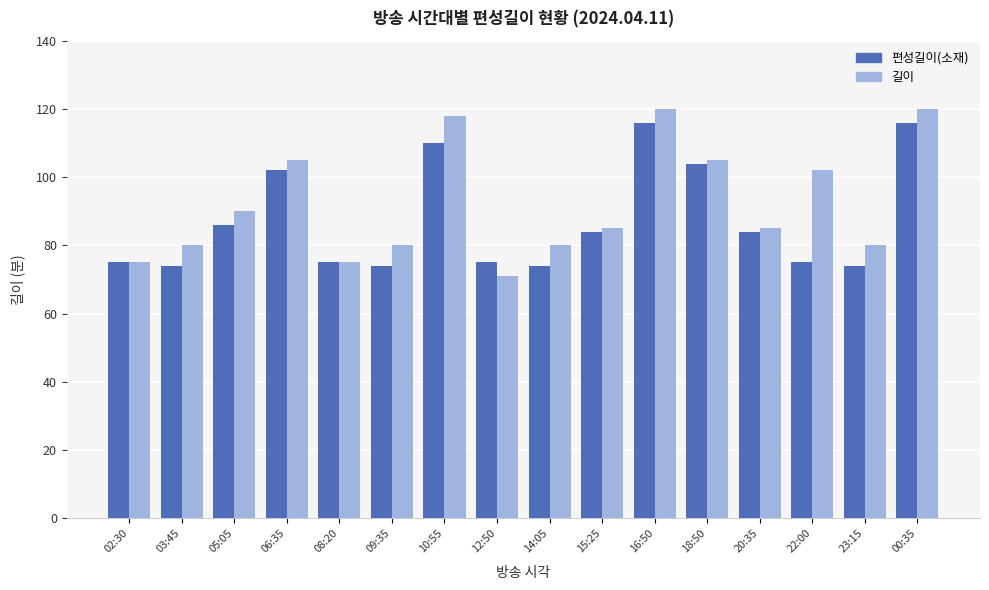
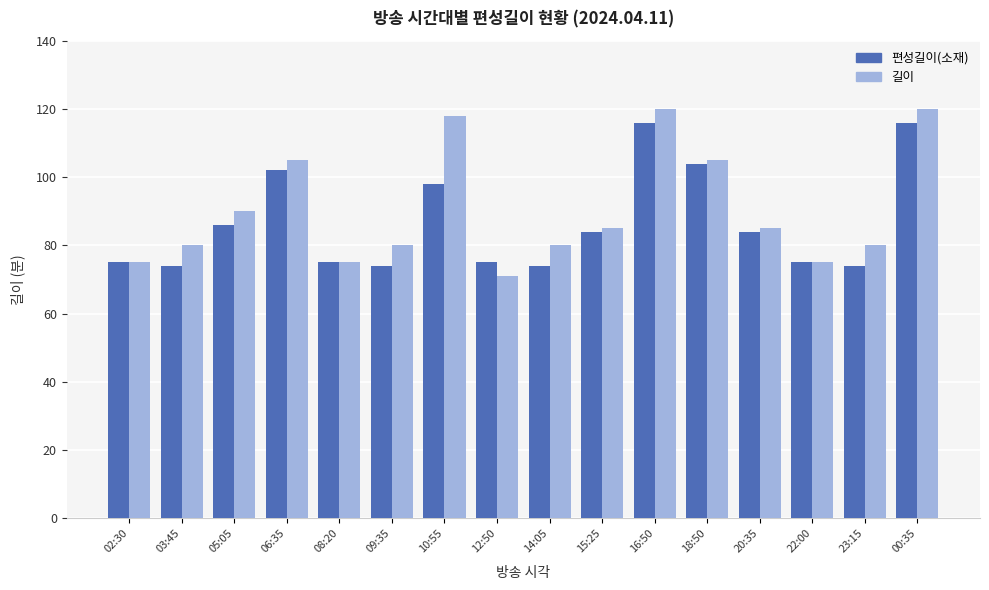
  {
    "편성길이(소재)": {
      "02:30": 75,
      "03:45": 74,
      "05:05": 86,
      "06:35": 102,
      "08:20": 75,
      "09:35": 74,
-     "10:55": 110,
+     "10:55": 98,
      "12:50": 75,
      "14:05": 74,
      "15:25": 84,
      "16:50": 116,
      "18:50": 104,
      "20:35": 84,
      "22:00": 75,
      "23:15": 74,
      "00:35": 116
    },
    "길이": {
      "02:30": 75,
      "03:45": 80,
      "05:05": 90,
      "06:35": 105,
      "08:20": 75,
      "09:35": 80,
      "10:55": 118,
      "12:50": 71,
      "14:05": 80,
      "15:25": 85,
      "16:50": 120,
      "18:50": 105,
      "20:35": 85,
-     "22:00": 102,
+     "22:00": 75,
      "23:15": 80,
      "00:35": 120
    }
  }
